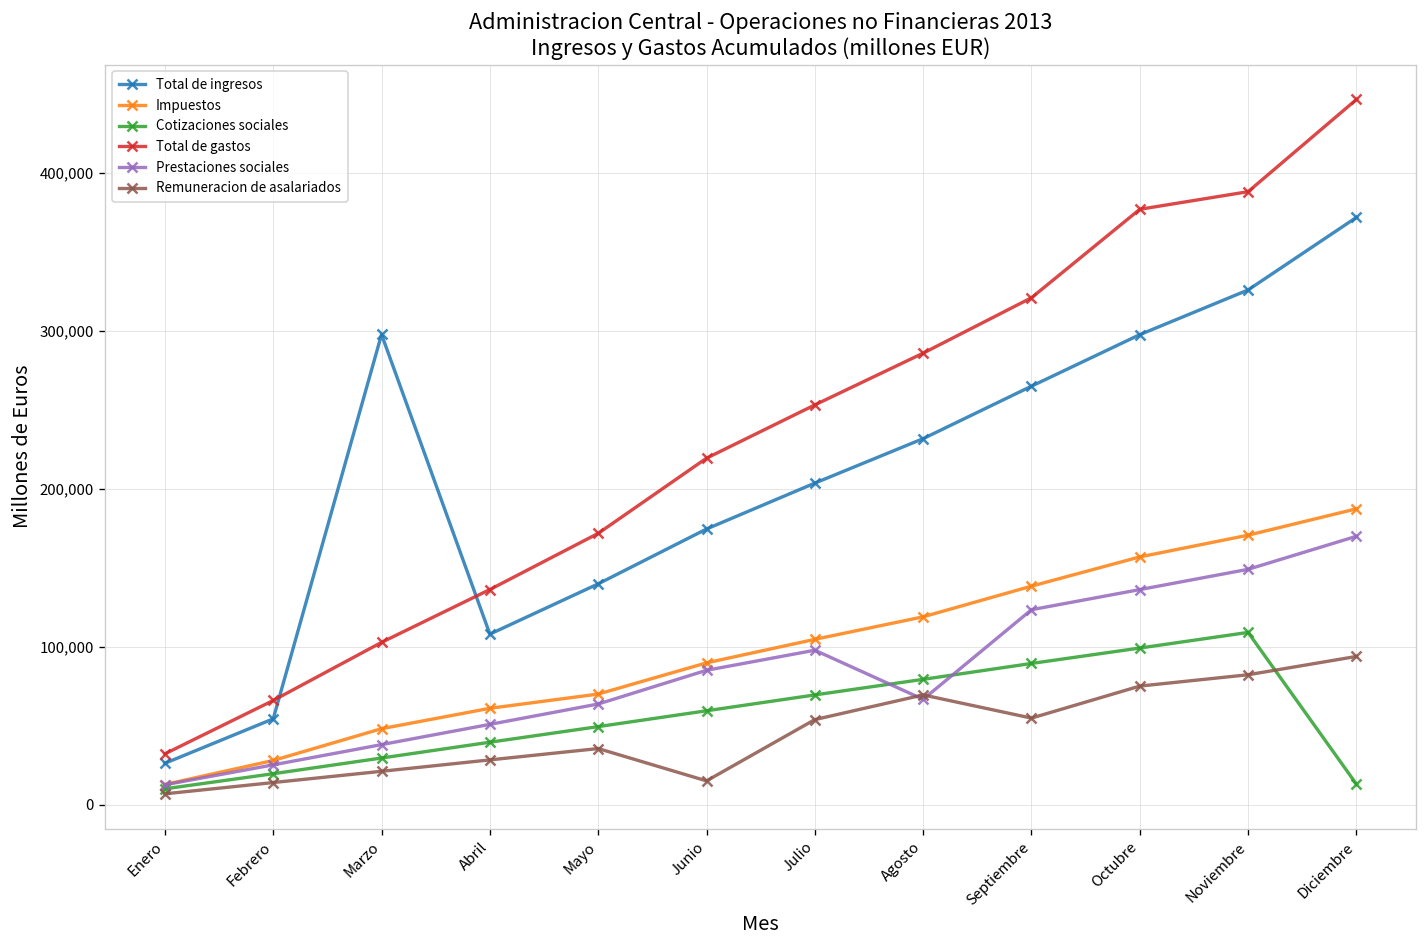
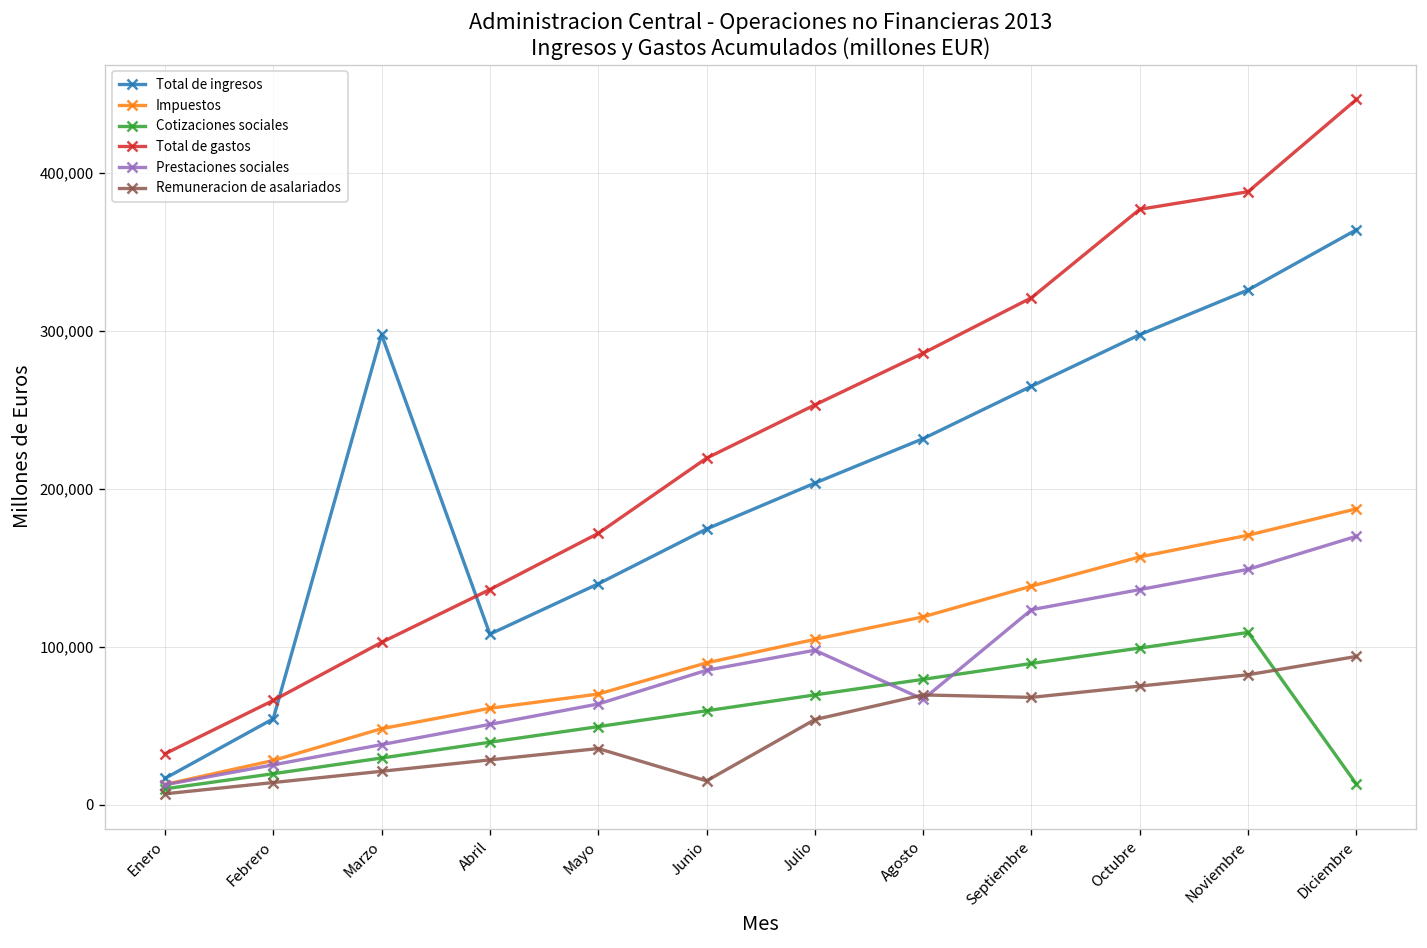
  {
    "Total de ingresos": {
-     "Enero": "26,000",
+     "Enero": "17,000",
      "Febrero": "54,000",
      "Marzo": "298,000",
      "Abril": "108,000",
      "Mayo": "140,000",
      "Junio": "175,000",
      "Julio": "204,000",
      "Agosto": "232,000",
      "Septiembre": "265,000",
      "Octubre": "298,000",
      "Noviembre": "326,000",
-     "Diciembre": "372,000"
+     "Diciembre": "364,000"
    },
    "Impuestos": {
      "Febrero": "28,000",
      "Marzo": "48,000",
      "Abril": "61,000",
      "Mayo": "70,000",
      "Junio": "90,000",
      "Julio": "105,000",
      "Agosto": "119,000",
      "Septiembre": "138,000",
      "Octubre": "157,000",
      "Noviembre": "171,000",
      "Diciembre": "187,000"
    },
    "Cotizaciones sociales": {
      "Enero": "10,000",
      "Febrero": "20,000",
      "Marzo": "30,000",
      "Abril": "40,000",
      "Mayo": "49,000",
      "Junio": "59,000",
      "Julio": "70,000",
      "Agosto": "79,000",
      "Septiembre": "89,000",
      "Octubre": "99,000",
      "Noviembre": "109,000",
      "Diciembre": "13,000"
    },
    "Total de gastos": {
      "Enero": "32,000",
      "Febrero": "66,000",
      "Marzo": "103,000",
      "Abril": "136,000",
      "Mayo": "172,000",
      "Junio": "219,000",
      "Julio": "253,000",
      "Agosto": "286,000",
      "Septiembre": "321,000",
      "Octubre": "377,000",
      "Noviembre": "388,000",
      "Diciembre": "447,000"
    },
    "Prestaciones sociales": {
      "Febrero": "25,000",
      "Marzo": "38,000",
      "Abril": "51,000",
      "Mayo": "64,000",
      "Junio": "85,000",
      "Julio": "98,000",
      "Agosto": "67,000",
      "Septiembre": "123,000",
      "Octubre": "136,000",
      "Noviembre": "149,000",
      "Diciembre": "170,000"
    },
    "Remuneracion de asalariados": {
      "Enero": "7,000",
      "Febrero": "14,000",
      "Marzo": "21,000",
      "Abril": "28,000",
      "Mayo": "36,000",
      "Junio": "15,000",
      "Julio": "54,000",
      "Agosto": "70,000",
-     "Septiembre": "55,000",
+     "Septiembre": "68,000",
      "Octubre": "75,000",
      "Noviembre": "82,000",
      "Diciembre": "94,000"
    }
  }
